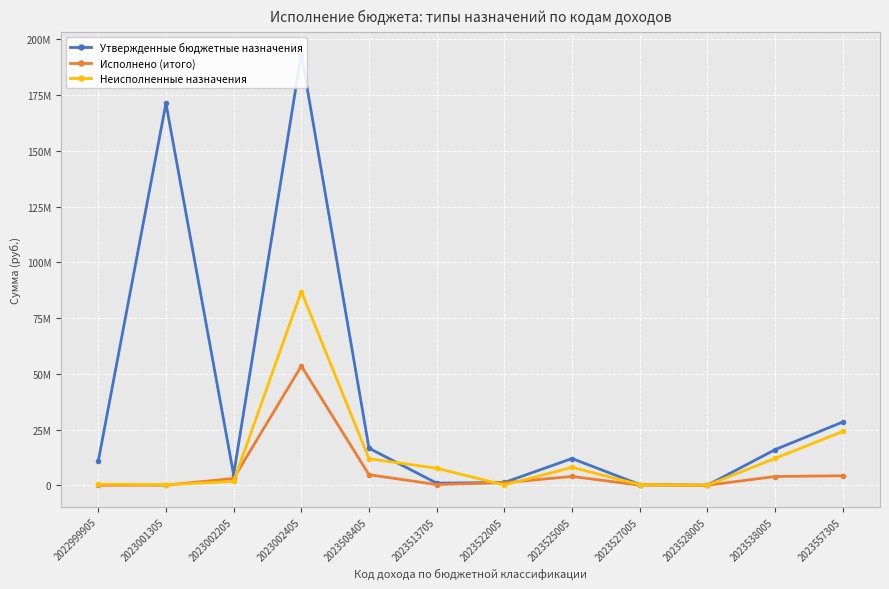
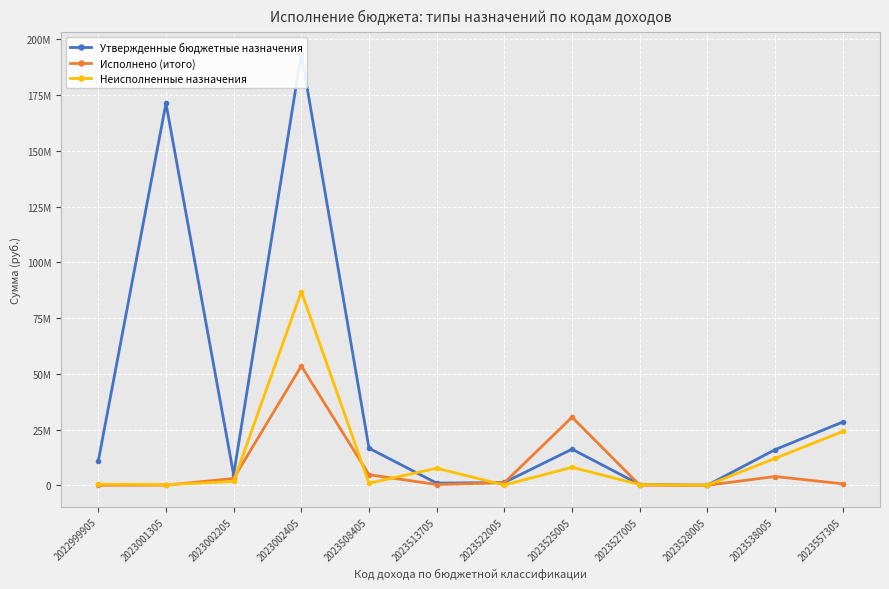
  {
    "Утвержденные бюджетные назначения": {
      "2022999905": 11000000,
      "2023001305": 171000000,
      "2023002205": 5000000,
      "2023508405": 17000000,
-     "2023525005": 12000000,
+     "2023525005": 16000000,
      "2023538005": 16000000,
      "2023557305": 28000000
    },
    "Исполнено (итого)": {
      "2023002205": 3000000,
      "2023002405": 54000000,
      "2023508405": 5000000,
-     "2023525005": 4000000,
+     "2023525005": 31000000,
      "2023538005": 4000000,
-     "2023557305": 4000000
+     "2023557305": 1000000
    },
    "Неисполненные назначения": {
      "2023002205": 2000000,
      "2023002405": 87000000,
-     "2023508405": 12000000,
+     "2023508405": 1000000,
      "2023513705": 8000000,
      "2023525005": 8000000,
      "2023538005": 12000000,
      "2023557305": 24000000
    }
  }
